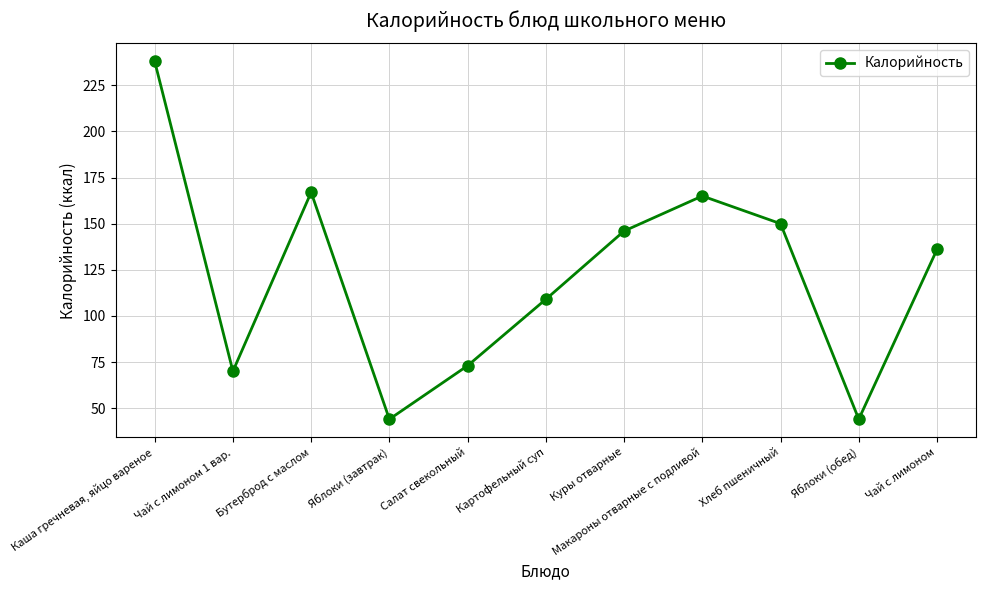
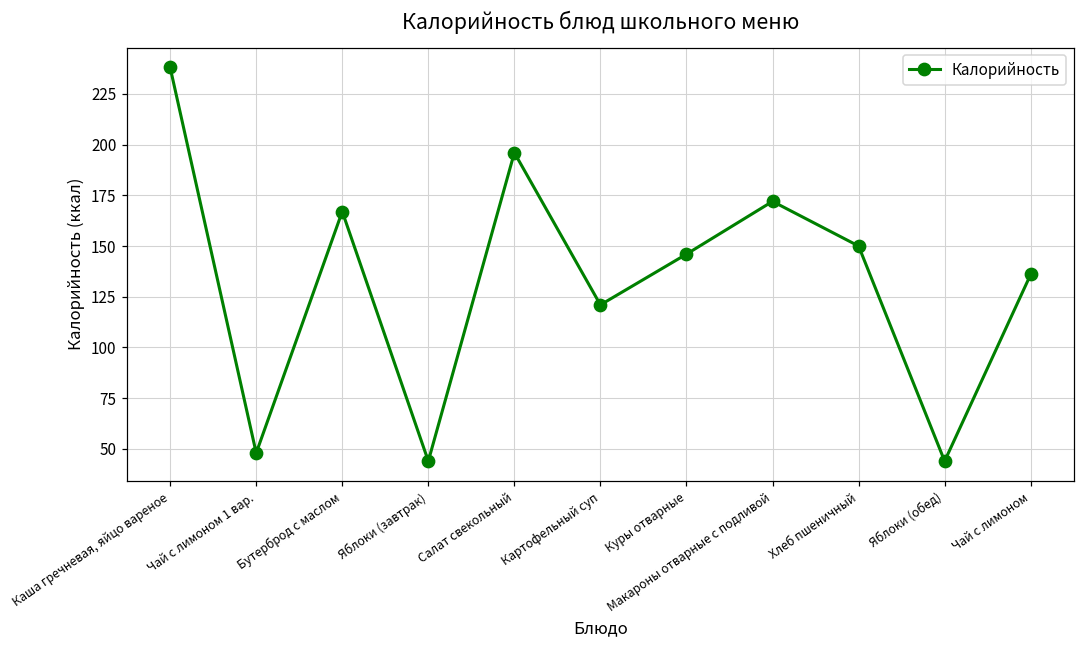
  {
    "Каша гречневая, яйцо вареное": 238,
-   "Чай с лимоном 1 вар.": 70,
+   "Чай с лимоном 1 вар.": 48,
    "Бутерброд с маслом": 167,
    "Яблоки (завтрак)": 44,
-   "Салат свекольный": 73,
-   "Картофельный суп": 109,
+   "Салат свекольный": 196,
+   "Картофельный суп": 121,
    "Куры отварные": 146,
-   "Макароны отварные с подливой": 165,
+   "Макароны отварные с подливой": 172,
    "Хлеб пшеничный": 150,
    "Яблоки (обед)": 44,
    "Чай с лимоном": 136
  }
